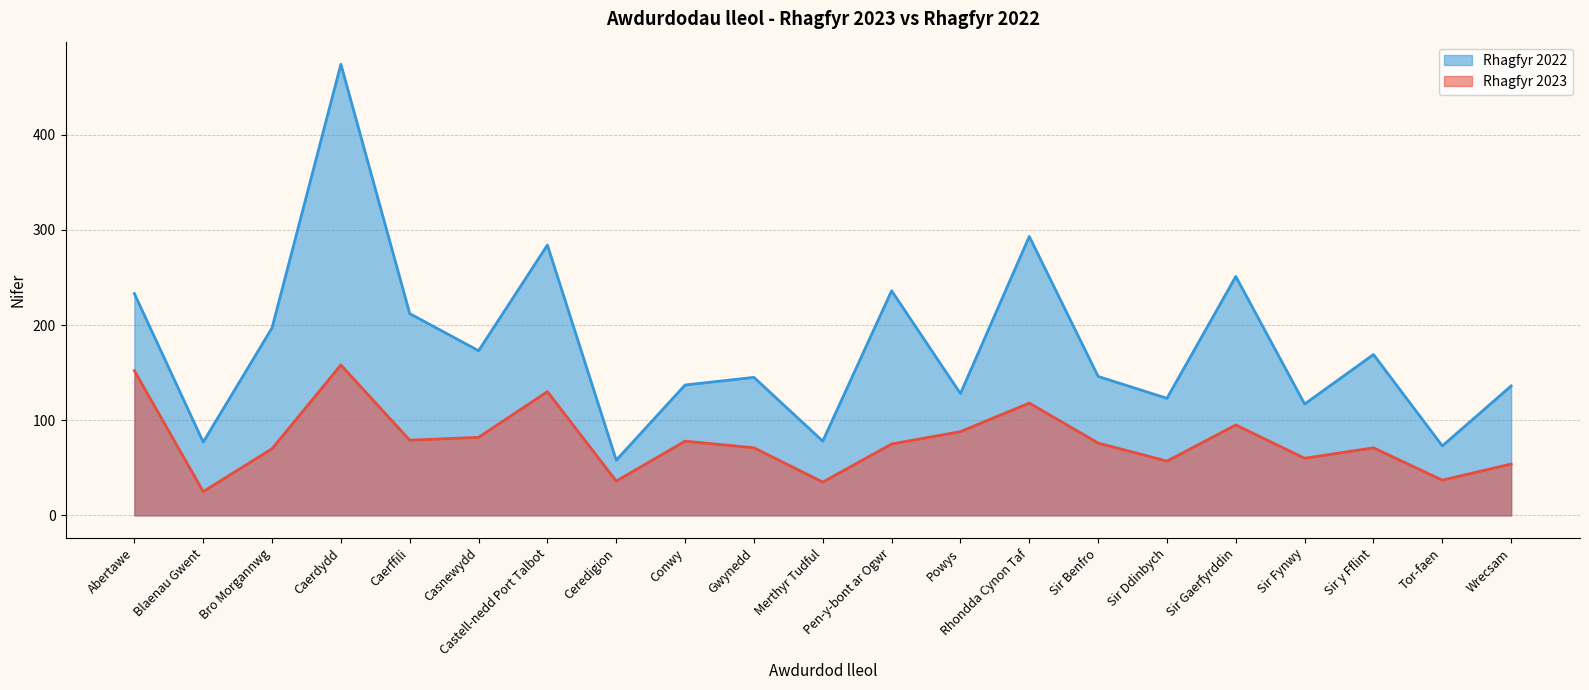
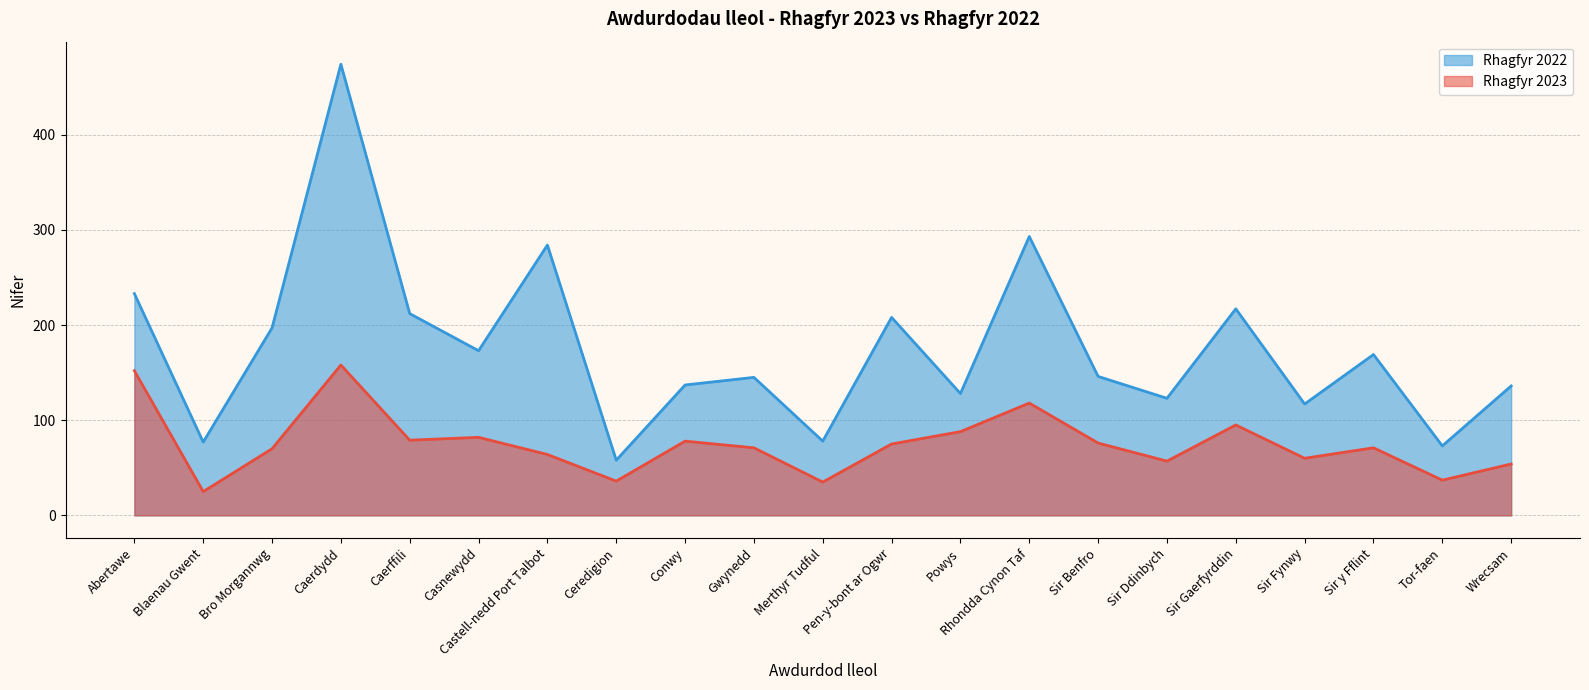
  {
    "Rhagfyr 2022": {
      "Abertawe": 230,
      "Blaenau Gwent": 80,
      "Bro Morgannwg": 200,
      "Caerdydd": 470,
      "Caerffili": 210,
      "Casnewydd": 170,
      "Castell-nedd Port Talbot": 280,
      "Ceredigion": 60,
      "Conwy": 140,
      "Gwynedd": 150,
      "Merthyr Tudful": 80,
-     "Pen-y-bont ar Ogwr": 240,
+     "Pen-y-bont ar Ogwr": 210,
      "Powys": 130,
      "Rhondda Cynon Taf": 290,
      "Sir Benfro": 150,
      "Sir Ddinbych": 120,
-     "Sir Gaerfyrddin": 250,
+     "Sir Gaerfyrddin": 220,
      "Sir Fynwy": 120,
      "Sir y Fflint": 170,
      "Tor-faen": 70,
      "Wrecsam": 140
    },
    "Rhagfyr 2023": {
      "Abertawe": 150,
      "Blaenau Gwent": 30,
      "Bro Morgannwg": 70,
      "Caerdydd": 160,
      "Caerffili": 80,
      "Casnewydd": 80,
-     "Castell-nedd Port Talbot": 130,
+     "Castell-nedd Port Talbot": 60,
      "Ceredigion": 40,
      "Conwy": 80,
      "Gwynedd": 70,
      "Merthyr Tudful": 40,
      "Pen-y-bont ar Ogwr": 80,
      "Powys": 90,
      "Rhondda Cynon Taf": 120,
      "Sir Benfro": 80,
      "Sir Ddinbych": 60,
      "Sir Gaerfyrddin": 100,
      "Sir Fynwy": 60,
      "Sir y Fflint": 70,
      "Tor-faen": 40,
      "Wrecsam": 50
    }
  }
